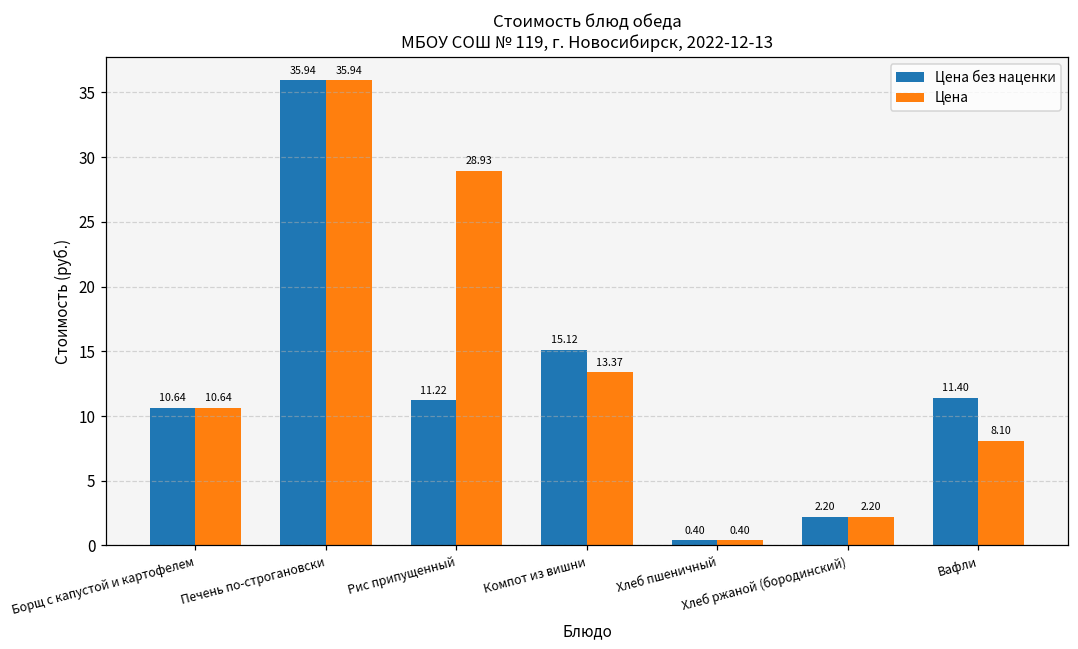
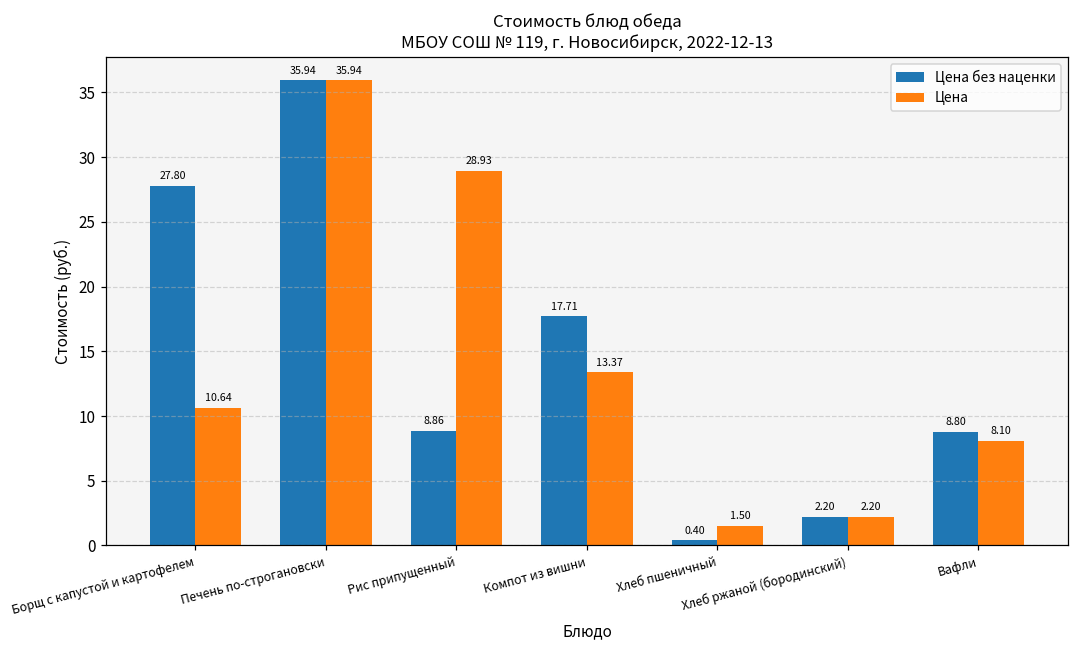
  {
    "Цена без наценки": {
-     "Борщ с капустой и картофелем": 10.64,
+     "Борщ с капустой и картофелем": 27.80,
      "Печень по-строгановски": 35.94,
-     "Рис припущенный": 11.22,
-     "Компот из вишни": 15.12,
+     "Рис припущенный": 8.86,
+     "Компот из вишни": 17.71,
      "Хлеб пшеничный": 0.40,
      "Хлеб ржаной (бородинский)": 2.20,
-     "Вафли": 11.40
+     "Вафли": 8.80
    },
    "Цена": {
      "Борщ с капустой и картофелем": 10.64,
      "Печень по-строгановски": 35.94,
      "Рис припущенный": 28.93,
      "Компот из вишни": 13.37,
-     "Хлеб пшеничный": 0.40,
+     "Хлеб пшеничный": 1.50,
      "Хлеб ржаной (бородинский)": 2.20,
      "Вафли": 8.10
    }
  }
